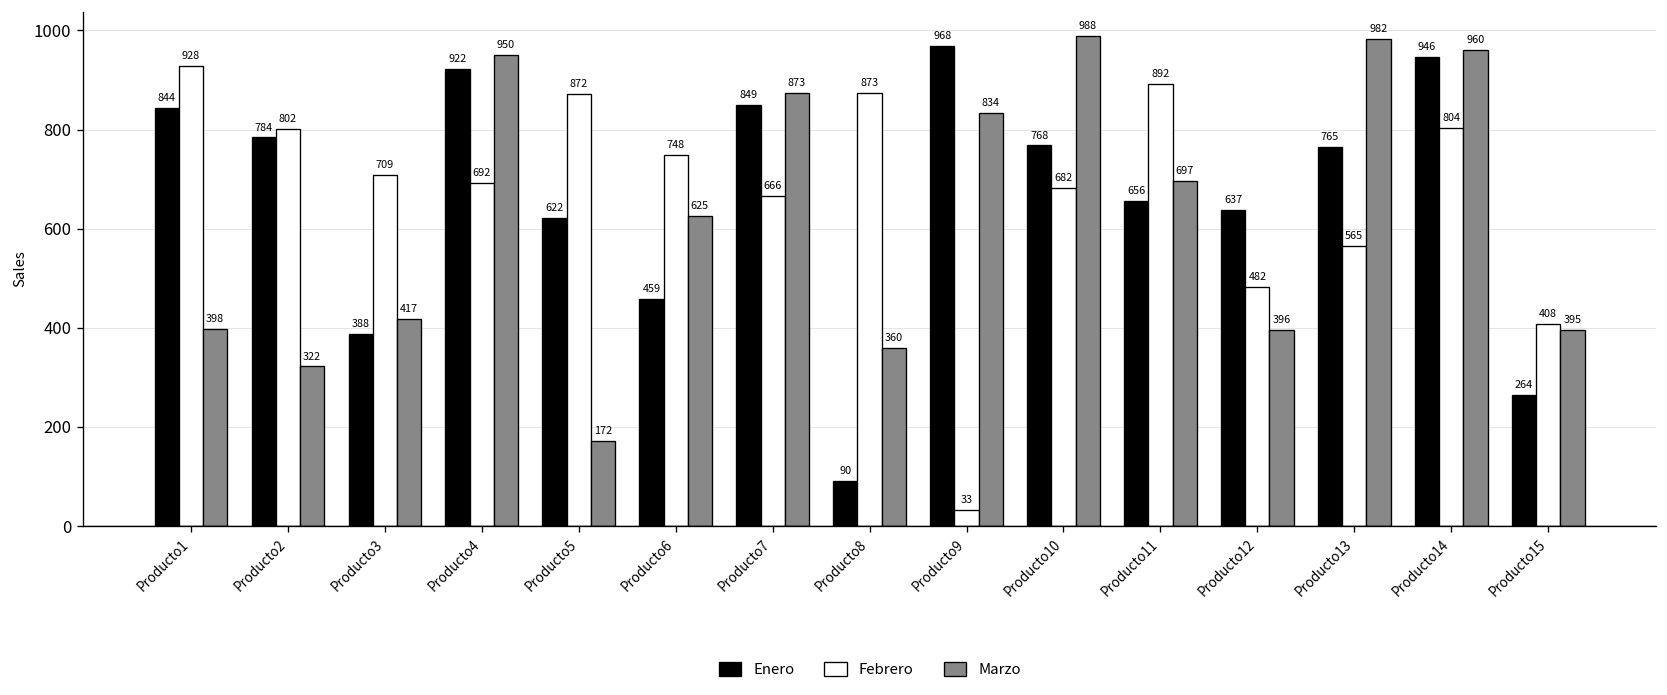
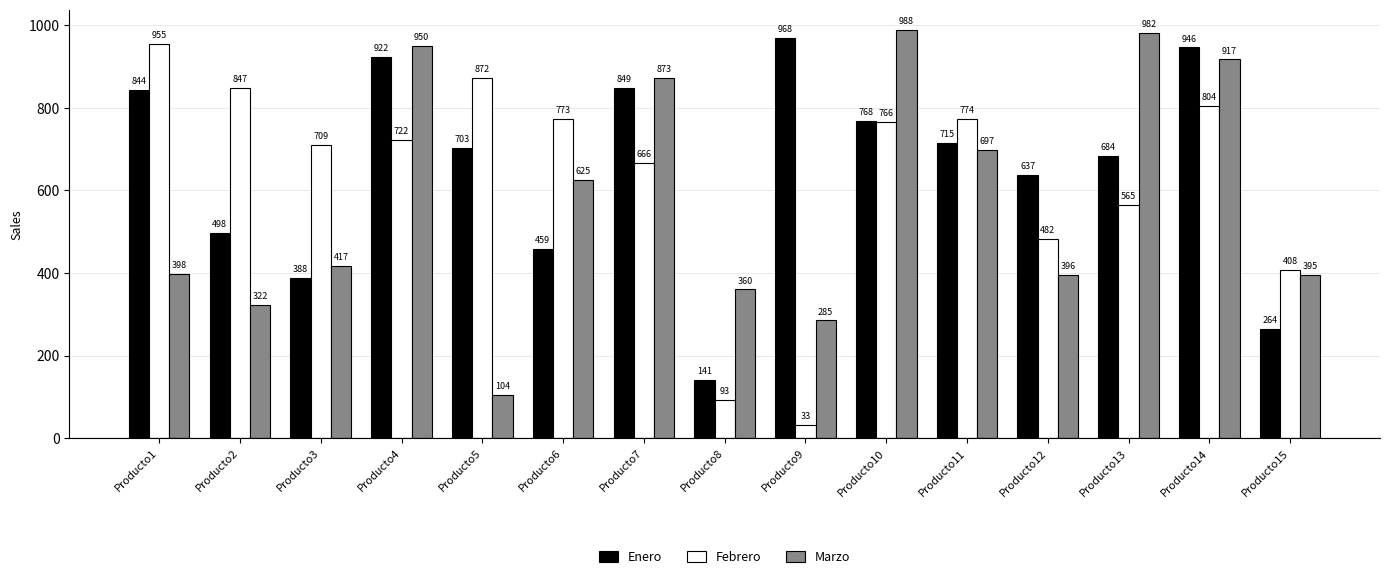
  {
    "Enero": {
      "Producto1": 844,
-     "Producto2": 784,
+     "Producto2": 498,
      "Producto3": 388,
      "Producto4": 922,
-     "Producto5": 622,
+     "Producto5": 703,
      "Producto6": 459,
      "Producto7": 849,
-     "Producto8": 90,
+     "Producto8": 141,
      "Producto9": 968,
      "Producto10": 768,
-     "Producto11": 656,
+     "Producto11": 715,
      "Producto12": 637,
-     "Producto13": 765,
+     "Producto13": 684,
      "Producto14": 946,
      "Producto15": 264
    },
    "Febrero": {
-     "Producto1": 928,
-     "Producto2": 802,
+     "Producto1": 955,
+     "Producto2": 847,
      "Producto3": 709,
-     "Producto4": 692,
+     "Producto4": 722,
      "Producto5": 872,
-     "Producto6": 748,
+     "Producto6": 773,
      "Producto7": 666,
-     "Producto8": 873,
+     "Producto8": 93,
      "Producto9": 33,
-     "Producto10": 682,
-     "Producto11": 892,
+     "Producto10": 766,
+     "Producto11": 774,
      "Producto12": 482,
      "Producto13": 565,
      "Producto14": 804,
      "Producto15": 408
    },
    "Marzo": {
      "Producto1": 398,
      "Producto2": 322,
      "Producto3": 417,
      "Producto4": 950,
-     "Producto5": 172,
+     "Producto5": 104,
      "Producto6": 625,
      "Producto7": 873,
      "Producto8": 360,
-     "Producto9": 834,
+     "Producto9": 285,
      "Producto10": 988,
      "Producto11": 697,
      "Producto12": 396,
      "Producto13": 982,
-     "Producto14": 960,
+     "Producto14": 917,
      "Producto15": 395
    }
  }
